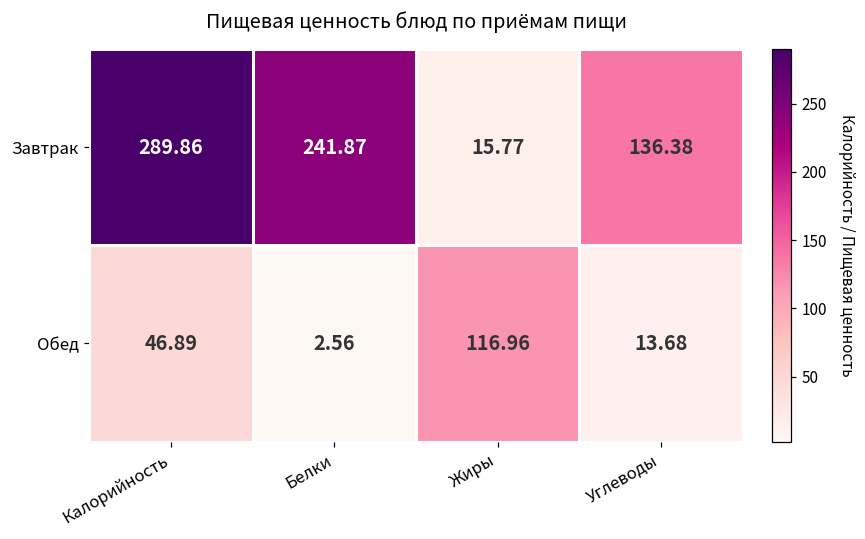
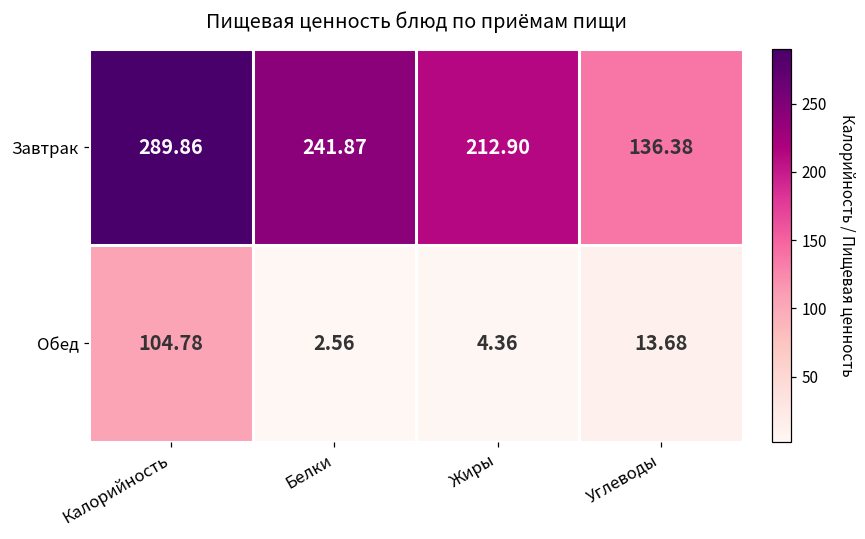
  {
    "Завтрак": {
      "Калорийность": 289.86,
      "Белки": 241.87,
-     "Жиры": 15.77,
+     "Жиры": 212.90,
      "Углеводы": 136.38
    },
    "Обед": {
-     "Калорийность": 46.89,
+     "Калорийность": 104.78,
      "Белки": 2.56,
-     "Жиры": 116.96,
+     "Жиры": 4.36,
      "Углеводы": 13.68
    }
  }
